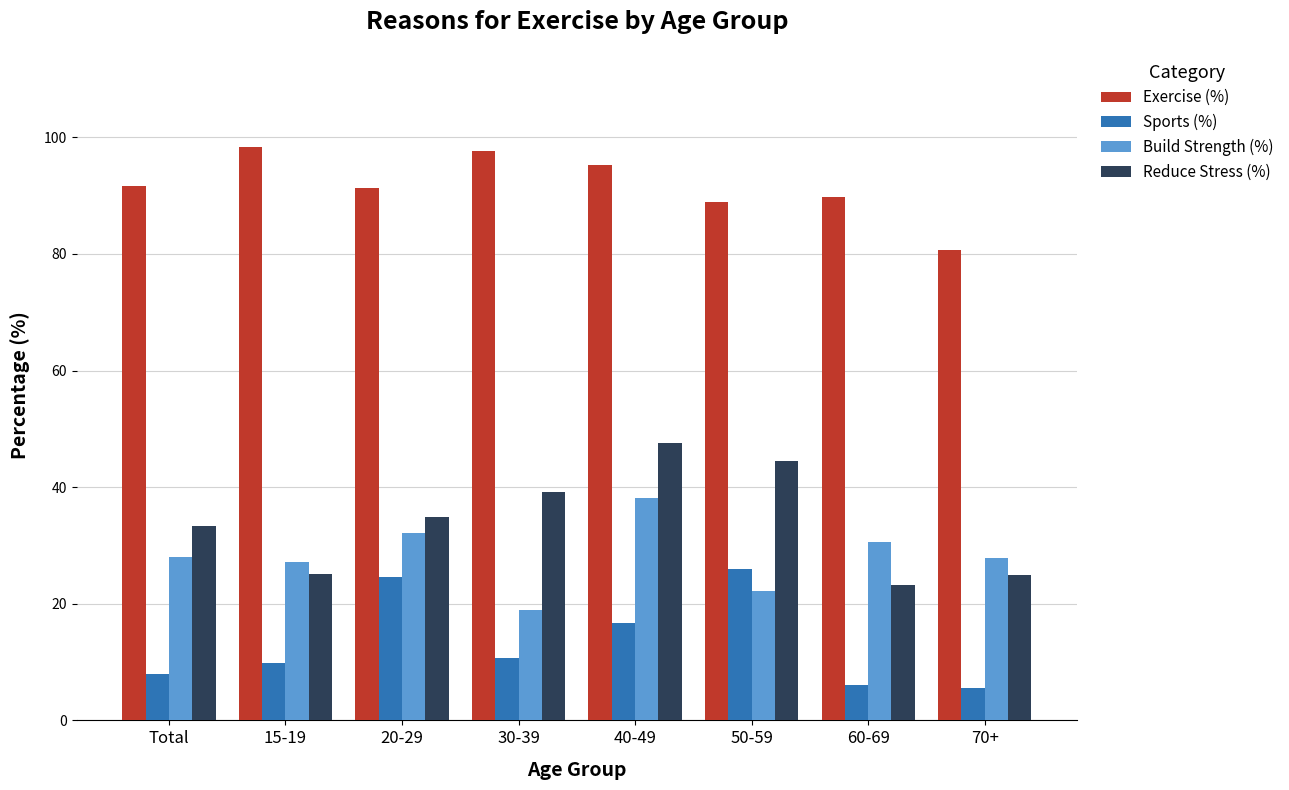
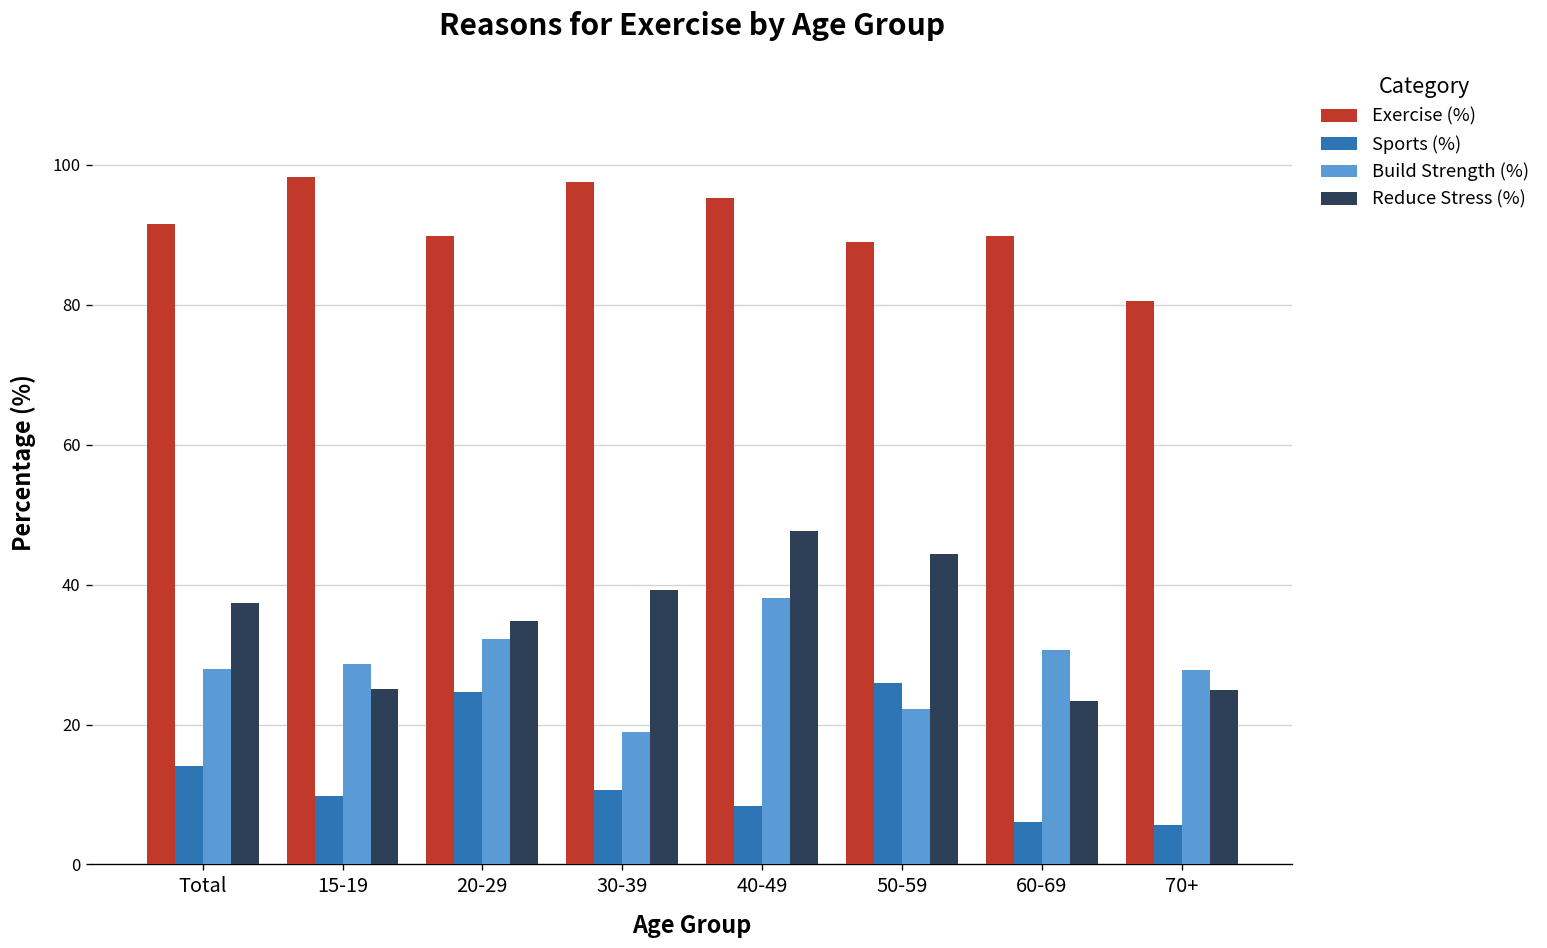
  {
    "Exercise (%)": {
      "Total": 92,
      "15-19": 98,
-     "20-29": 91,
+     "20-29": 90,
      "30-39": 98,
      "40-49": 95,
      "50-59": 89,
      "60-69": 90,
      "70+": 81
    },
    "Sports (%)": {
-     "Total": 8,
+     "Total": 14,
      "15-19": 10,
      "20-29": 25,
      "30-39": 11,
-     "40-49": 17,
+     "40-49": 8,
      "50-59": 26,
      "60-69": 6,
      "70+": 6
    },
    "Build Strength (%)": {
      "Total": 28,
-     "15-19": 27,
+     "15-19": 29,
      "20-29": 32,
      "30-39": 19,
      "40-49": 38,
      "50-59": 22,
      "60-69": 31,
      "70+": 28
    },
    "Reduce Stress (%)": {
-     "Total": 33,
+     "Total": 37,
      "15-19": 25,
      "20-29": 35,
      "30-39": 39,
      "40-49": 48,
      "50-59": 44,
      "60-69": 23,
      "70+": 25
    }
  }
